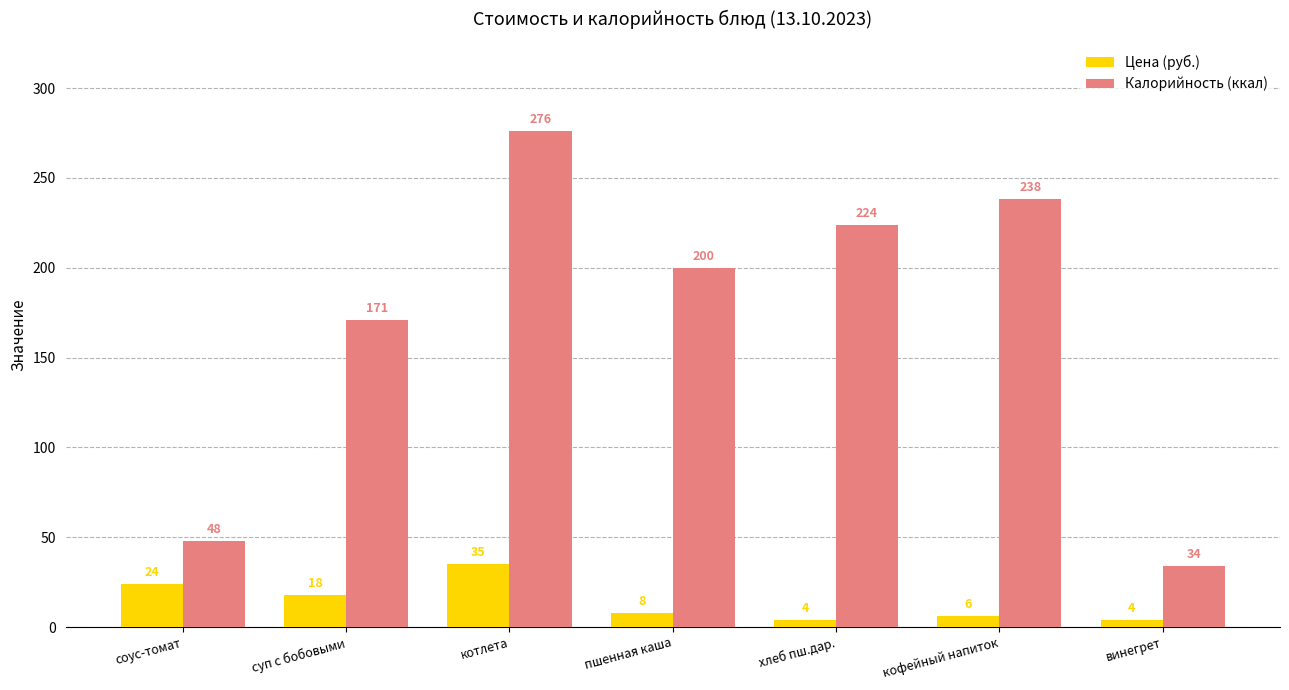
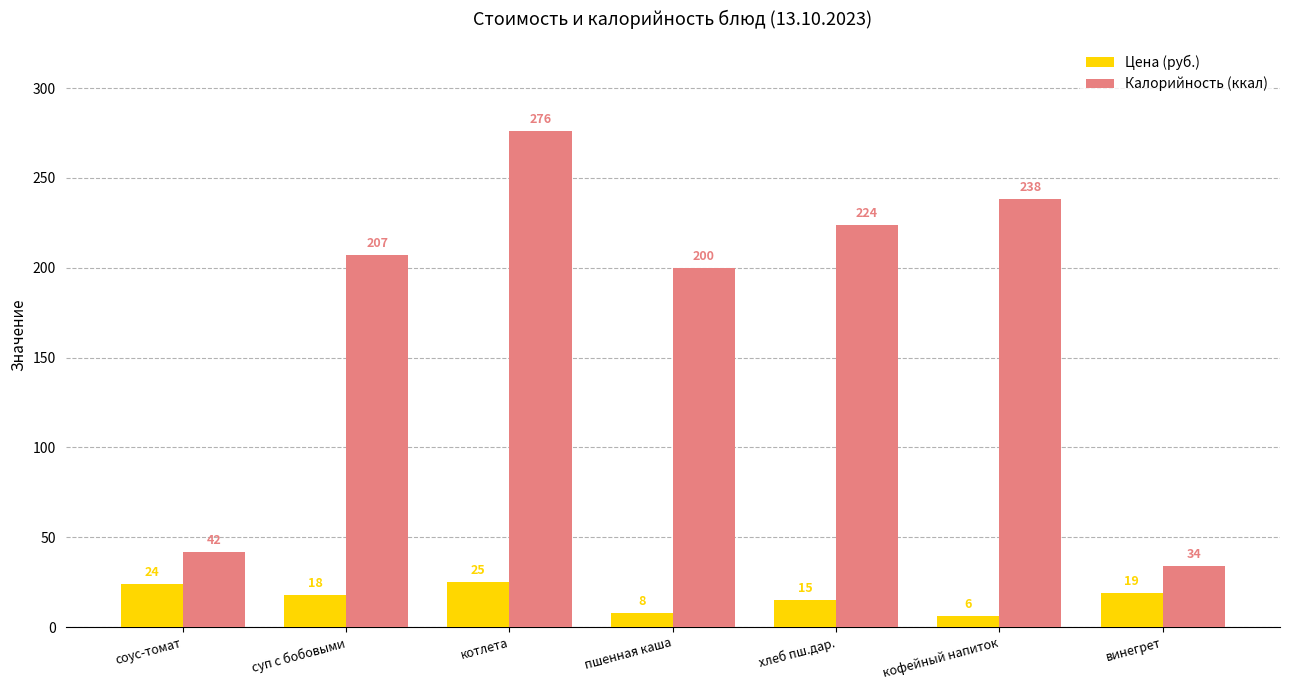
  {
    "Цена (руб.)": {
      "соус-томат": 24,
      "суп с бобовыми": 18,
-     "котлета": 35,
+     "котлета": 25,
      "пшенная каша": 8,
-     "хлеб пш.дар.": 4,
+     "хлеб пш.дар.": 15,
      "кофейный напиток": 6,
-     "винегрет": 4
+     "винегрет": 19
    },
    "Калорийность (ккал)": {
-     "соус-томат": 48,
-     "суп с бобовыми": 171,
+     "соус-томат": 42,
+     "суп с бобовыми": 207,
      "котлета": 276,
      "пшенная каша": 200,
      "хлеб пш.дар.": 224,
      "кофейный напиток": 238,
      "винегрет": 34
    }
  }
